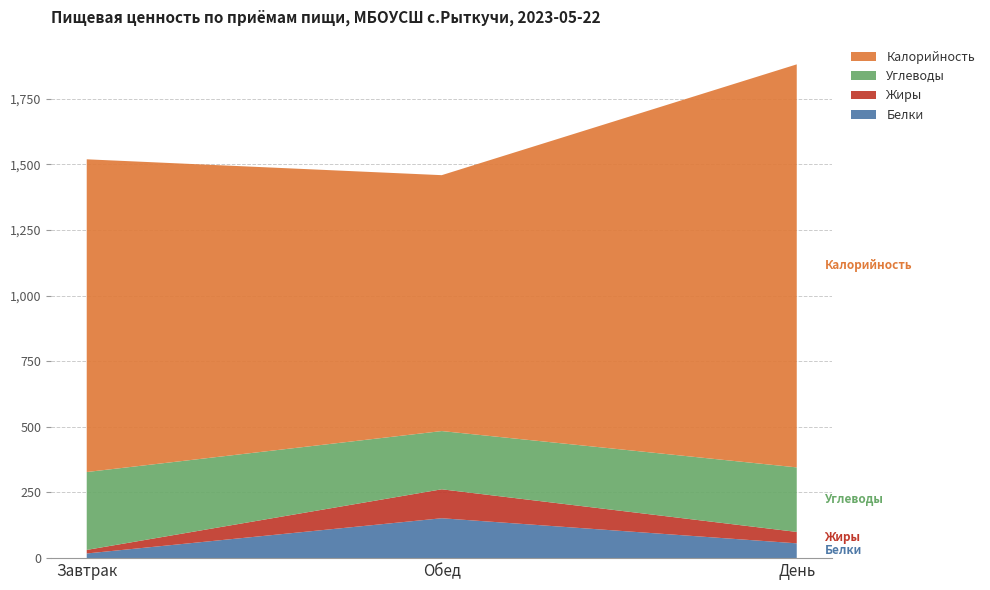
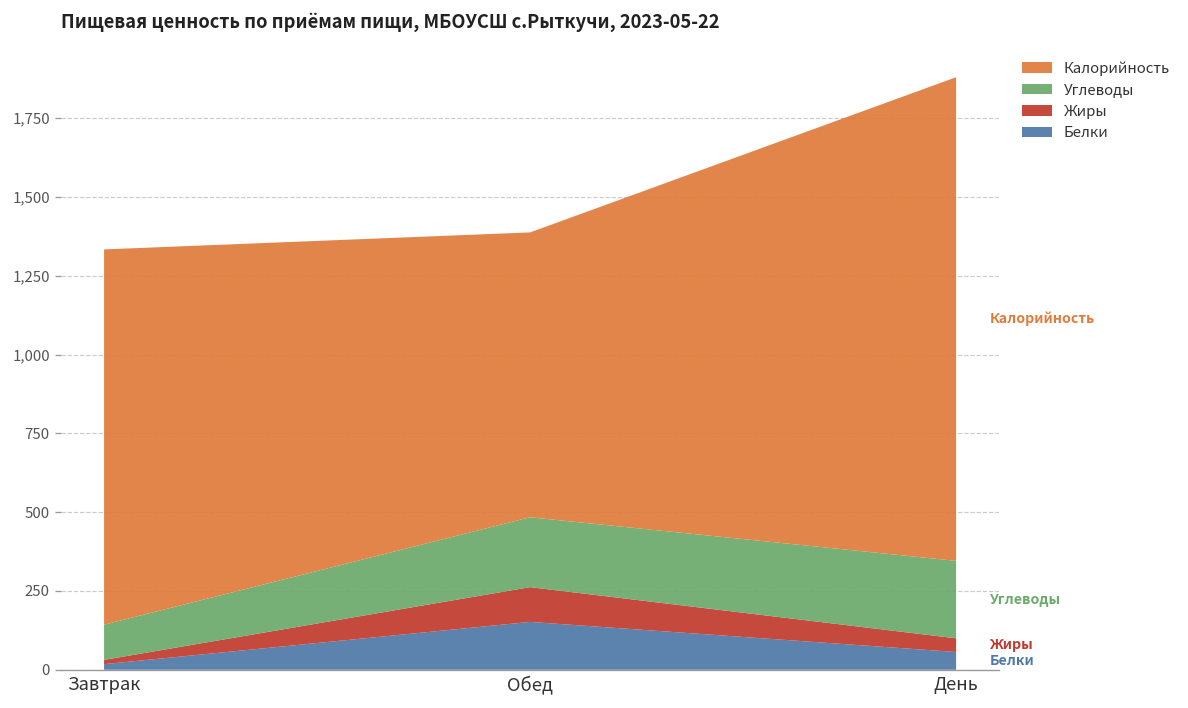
  {
    "Белки": {
      "Завтрак": "20",
      "Обед": "150",
      "День": "60"
    },
    "Жиры": {
      "Завтрак": "10",
      "Обед": "110",
      "День": "40"
    },
    "Углеводы": {
-     "Завтрак": "300",
+     "Завтрак": "110",
      "Обед": "220",
      "День": "250"
    },
    "Калорийность": {
      "Завтрак": "1,190",
-     "Обед": "970",
+     "Обед": "900",
      "День": "1,530"
    }
  }
